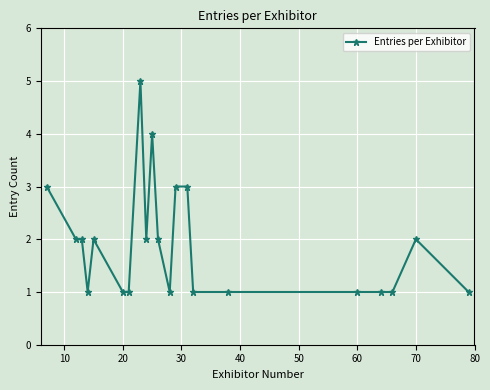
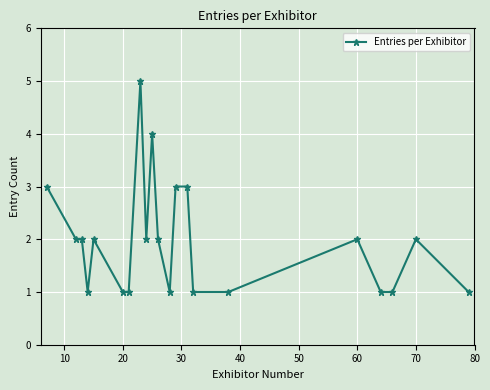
  {
    "20": 1,
-   "60": 1,
+   "60": 2,
    "70": 2
  }
